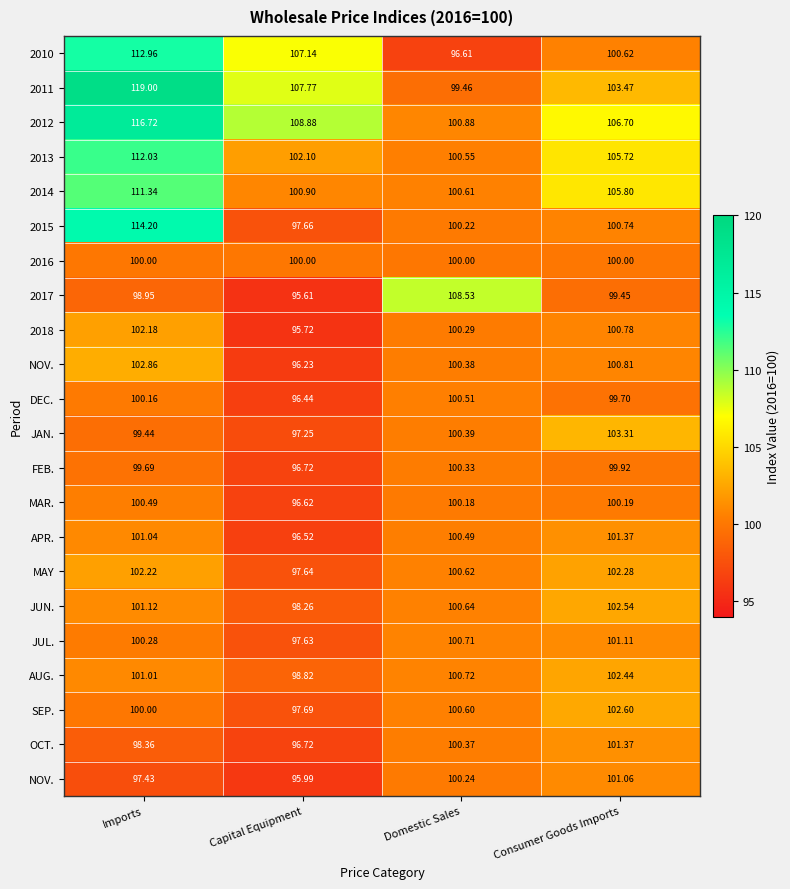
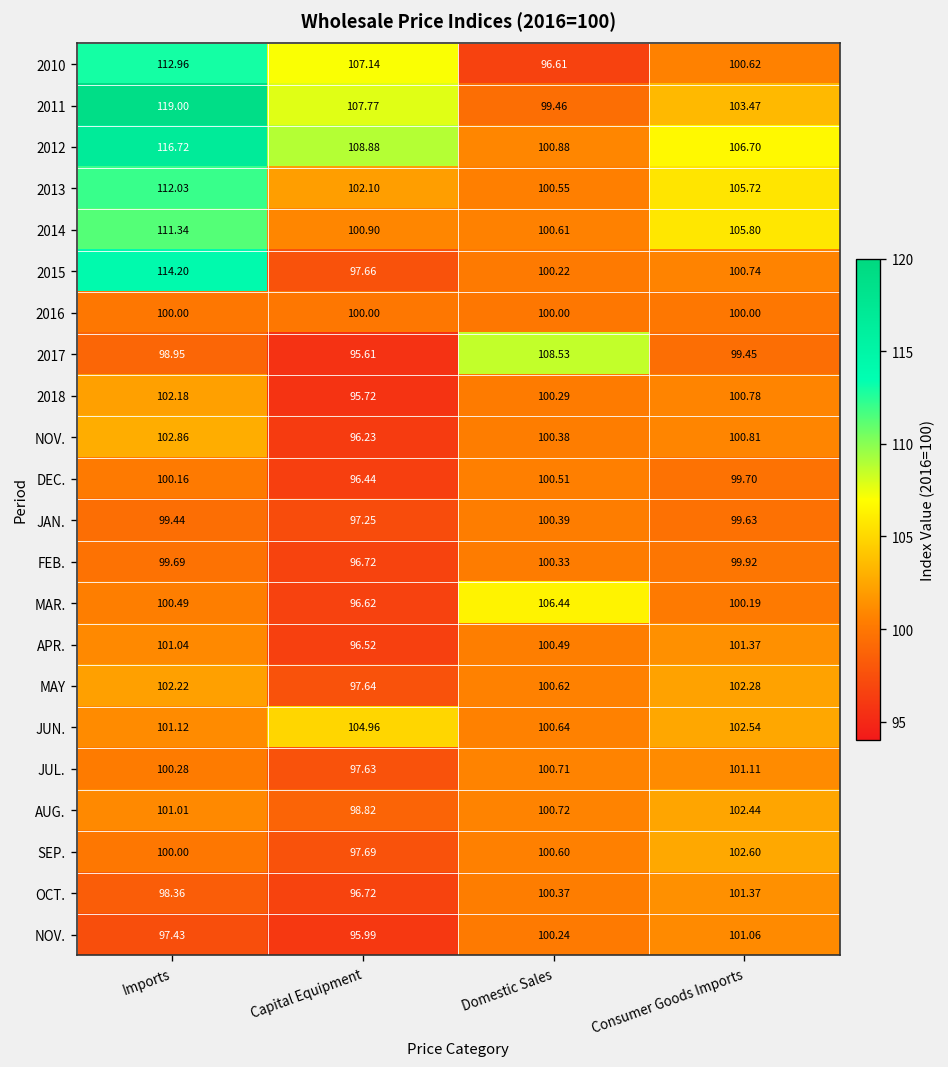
  {
    "2010": {
      "Imports": 112.96,
      "Capital Equipment": 107.14,
      "Domestic Sales": 96.61,
      "Consumer Goods Imports": 100.62
    },
    "2011": {
      "Imports": 119.00,
      "Capital Equipment": 107.77,
      "Domestic Sales": 99.46,
      "Consumer Goods Imports": 103.47
    },
    "2012": {
      "Imports": 116.72,
      "Capital Equipment": 108.88,
      "Domestic Sales": 100.88,
      "Consumer Goods Imports": 106.70
    },
    "2013": {
      "Imports": 112.03,
      "Capital Equipment": 102.10,
      "Domestic Sales": 100.55,
      "Consumer Goods Imports": 105.72
    },
    "2014": {
      "Imports": 111.34,
      "Capital Equipment": 100.90,
      "Domestic Sales": 100.61,
      "Consumer Goods Imports": 105.80
    },
    "2015": {
      "Imports": 114.20,
      "Capital Equipment": 97.66,
      "Domestic Sales": 100.22,
      "Consumer Goods Imports": 100.74
    },
    "2016": {
      "Imports": 100.00,
      "Capital Equipment": 100.00,
      "Domestic Sales": 100.00,
      "Consumer Goods Imports": 100.00
    },
    "2017": {
      "Imports": 98.95,
      "Capital Equipment": 95.61,
      "Domestic Sales": 108.53,
      "Consumer Goods Imports": 99.45
    },
    "2018": {
      "Imports": 102.18,
      "Capital Equipment": 95.72,
      "Domestic Sales": 100.29,
      "Consumer Goods Imports": 100.78
    },
    "DEC.": {
      "Imports": 100.16,
      "Capital Equipment": 96.44,
      "Domestic Sales": 100.51,
      "Consumer Goods Imports": 99.70
    },
    "JAN.": {
      "Imports": 99.44,
      "Capital Equipment": 97.25,
      "Domestic Sales": 100.39,
-     "Consumer Goods Imports": 103.31
+     "Consumer Goods Imports": 99.63
    },
    "FEB.": {
      "Imports": 99.69,
      "Capital Equipment": 96.72,
      "Domestic Sales": 100.33,
      "Consumer Goods Imports": 99.92
    },
    "MAR.": {
      "Imports": 100.49,
      "Capital Equipment": 96.62,
-     "Domestic Sales": 100.18,
+     "Domestic Sales": 106.44,
      "Consumer Goods Imports": 100.19
    },
    "APR.": {
      "Imports": 101.04,
      "Capital Equipment": 96.52,
      "Domestic Sales": 100.49,
      "Consumer Goods Imports": 101.37
    },
    "MAY": {
      "Imports": 102.22,
      "Capital Equipment": 97.64,
      "Domestic Sales": 100.62,
      "Consumer Goods Imports": 102.28
    },
    "JUN.": {
      "Imports": 101.12,
-     "Capital Equipment": 98.26,
+     "Capital Equipment": 104.96,
      "Domestic Sales": 100.64,
      "Consumer Goods Imports": 102.54
    },
    "JUL.": {
      "Imports": 100.28,
      "Capital Equipment": 97.63,
      "Domestic Sales": 100.71,
      "Consumer Goods Imports": 101.11
    },
    "AUG.": {
      "Imports": 101.01,
      "Capital Equipment": 98.82,
      "Domestic Sales": 100.72,
      "Consumer Goods Imports": 102.44
    },
    "SEP.": {
      "Imports": 100.00,
      "Capital Equipment": 97.69,
      "Domestic Sales": 100.60,
      "Consumer Goods Imports": 102.60
    },
    "OCT.": {
      "Imports": 98.36,
      "Capital Equipment": 96.72,
      "Domestic Sales": 100.37,
      "Consumer Goods Imports": 101.37
    }
  }
